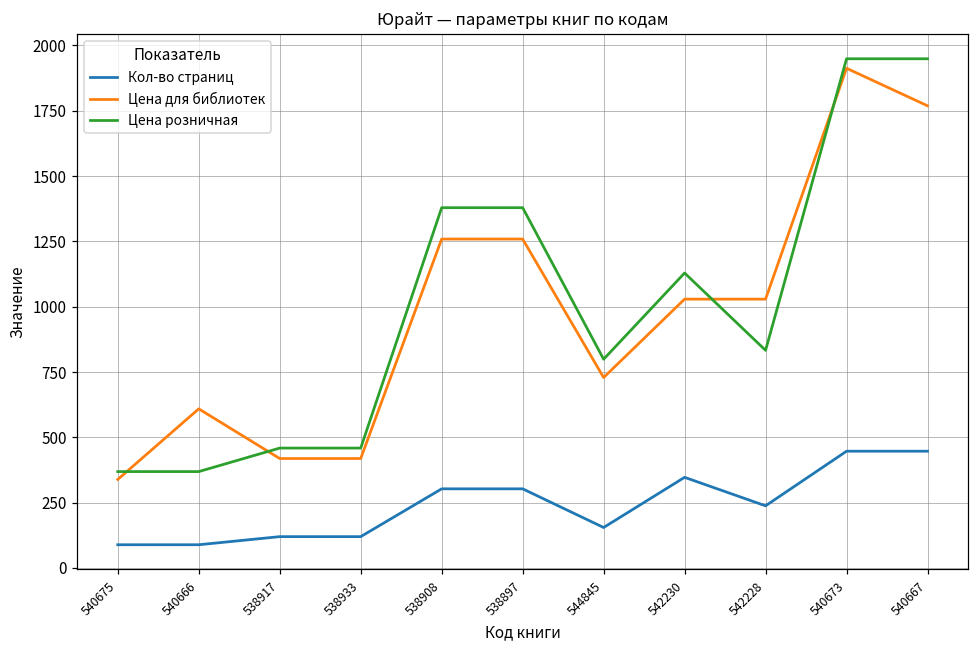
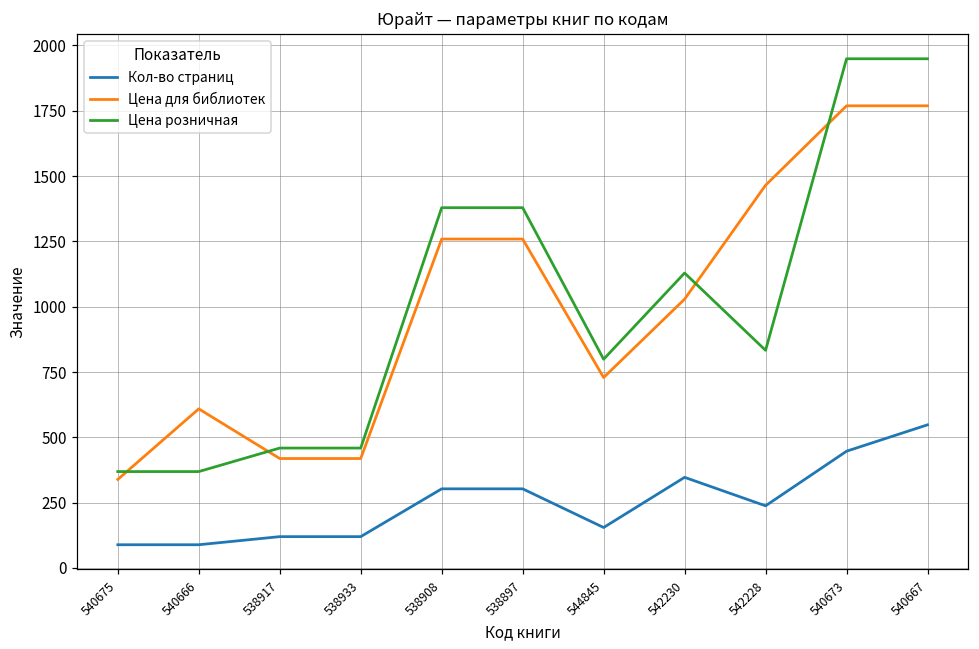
  {
    "Кол-во страниц": {
      "540675": 90,
      "540666": 90,
      "538917": 120,
      "538933": 120,
      "538908": 300,
      "538897": 300,
      "544845": 160,
      "542230": 350,
      "542228": 240,
      "540673": 450,
-     "540667": 450
+     "540667": 550
    },
    "Цена для библиотек": {
      "540675": 340,
      "540666": 610,
      "538917": 420,
      "538933": 420,
      "538908": 1260,
      "538897": 1260,
      "544845": 730,
      "542230": 1030,
-     "542228": 1030,
-     "540673": 1910,
+     "542228": 1470,
+     "540673": 1770,
      "540667": 1770
    },
    "Цена розничная": {
      "540675": 370,
      "540666": 370,
      "538917": 460,
      "538933": 460,
      "538908": 1380,
      "538897": 1380,
      "544845": 800,
      "542230": 1130,
      "542228": 830,
      "540673": 1950,
      "540667": 1950
    }
  }
